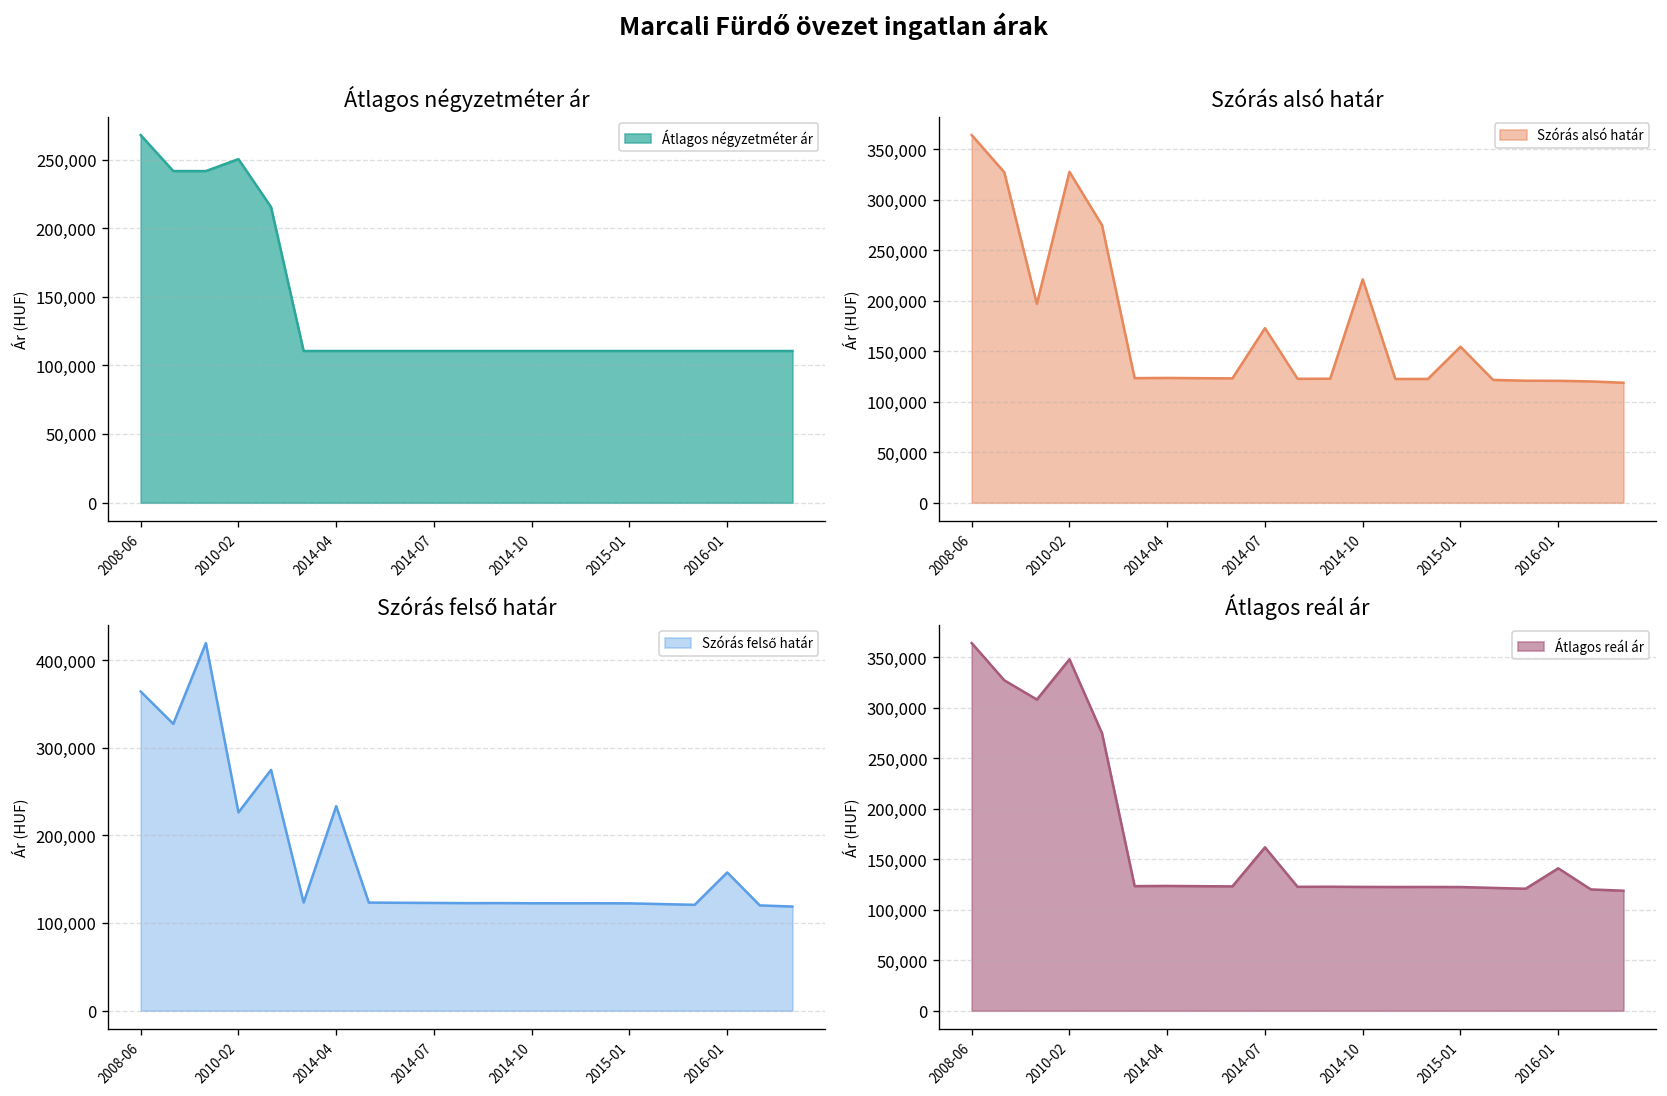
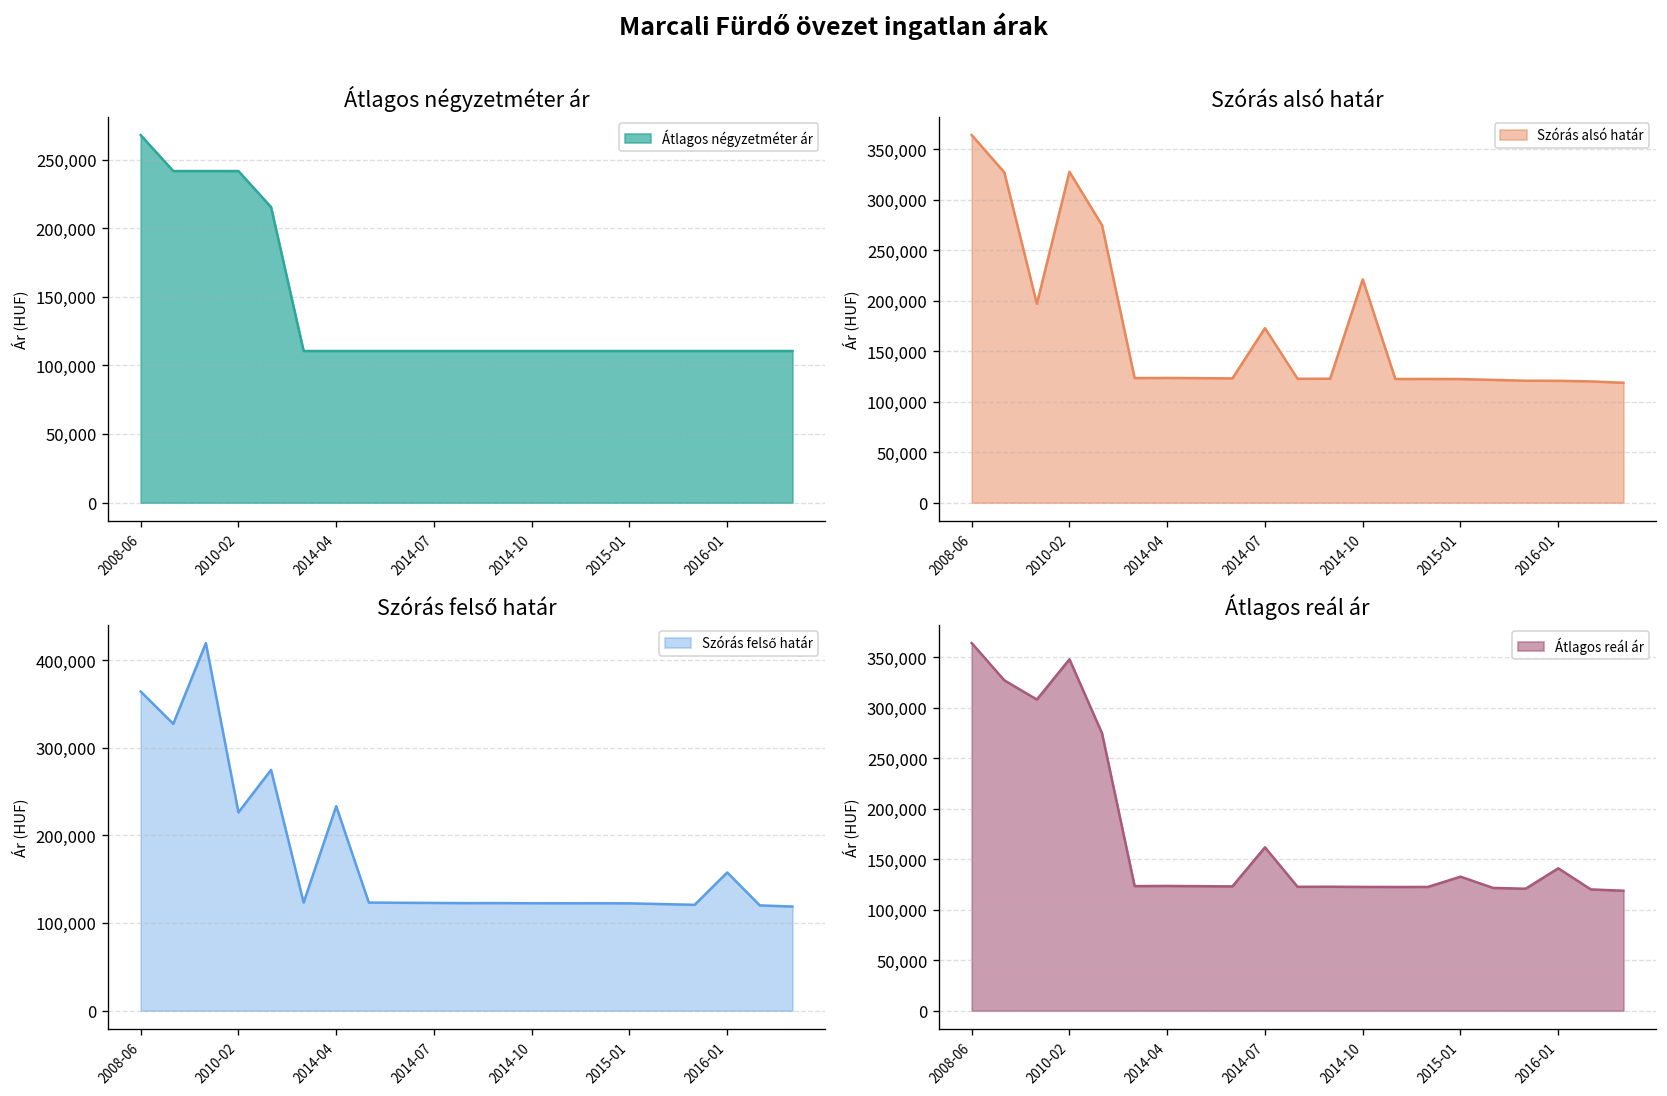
  {
    "Átlagos négyzetméter ár": {
      "2008-06": "268,000",
-     "2010-02": "250,000",
+     "2010-02": "242,000",
      "2014-04": "111,000",
      "2014-07": "111,000",
      "2014-10": "111,000",
      "2015-01": "111,000",
      "2016-01": "111,000"
    },
    "Szórás alsó határ": {
      "2008-06": "360,000",
      "2010-02": "330,000",
      "2014-04": "120,000",
      "2014-07": "170,000",
      "2014-10": "220,000",
-     "2015-01": "150,000",
+     "2015-01": "120,000",
      "2016-01": "120,000"
    },
    "Szórás felső határ": {
      "2008-06": "360,000",
      "2010-02": "230,000",
      "2014-04": "230,000",
      "2014-07": "120,000",
      "2014-10": "120,000",
      "2015-01": "120,000",
      "2016-01": "160,000"
    },
    "Átlagos reál ár": {
      "2008-06": "360,000",
      "2010-02": "350,000",
      "2014-04": "120,000",
      "2014-07": "160,000",
      "2014-10": "120,000",
-     "2015-01": "120,000",
+     "2015-01": "130,000",
      "2016-01": "140,000"
    }
  }
